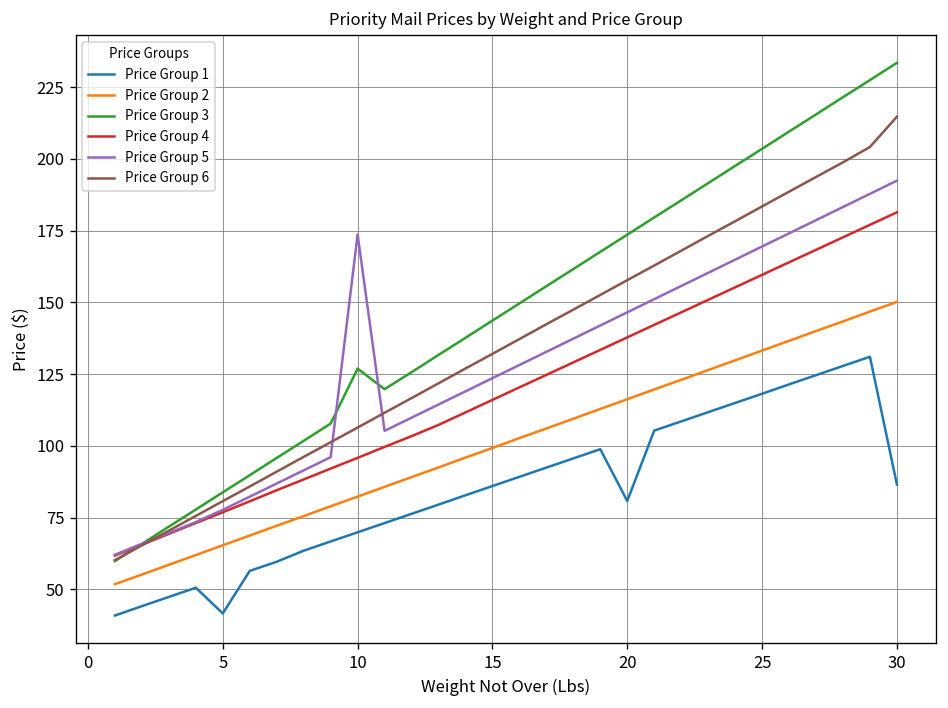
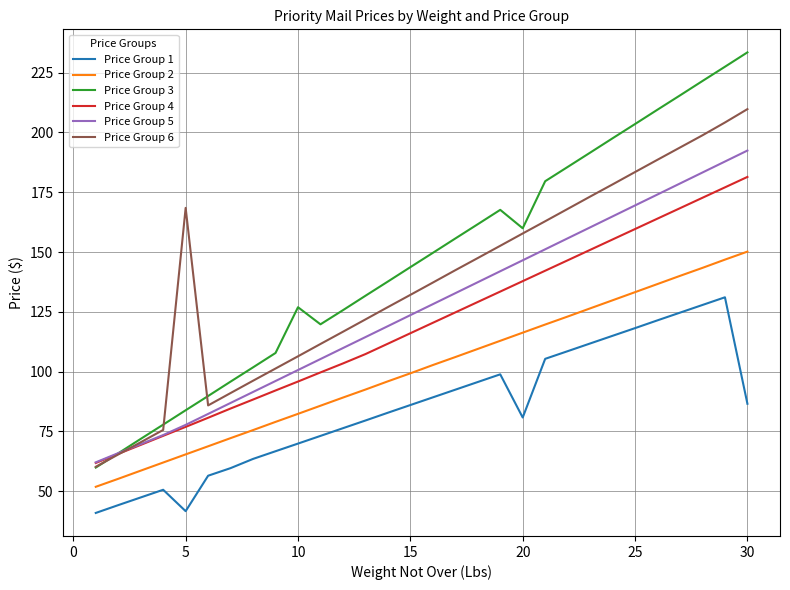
  {
    "Price Group 1": {
      "5": 42,
      "10": 70,
      "15": 86,
      "20": 81,
      "25": 118,
      "30": 87
    },
    "Price Group 2": {
      "5": 65,
      "10": 82,
      "15": 99,
      "20": 116,
      "25": 133,
      "30": 150
    },
    "Price Group 3": {
      "5": 84,
      "10": 127,
      "15": 144,
-     "20": 174,
+     "20": 160,
      "25": 204,
      "30": 233
    },
    "Price Group 4": {
      "10": 96,
      "15": 116,
      "20": 138,
      "25": 160,
      "30": 181
    },
    "Price Group 5": {
-     "10": 174,
+     "10": 101,
      "15": 124,
      "20": 147,
      "25": 169,
      "30": 192
    },
    "Price Group 6": {
-     "5": 81,
+     "5": 168,
      "10": 106,
      "15": 132,
      "20": 158,
      "25": 183,
-     "30": 215
+     "30": 210
    }
  }
